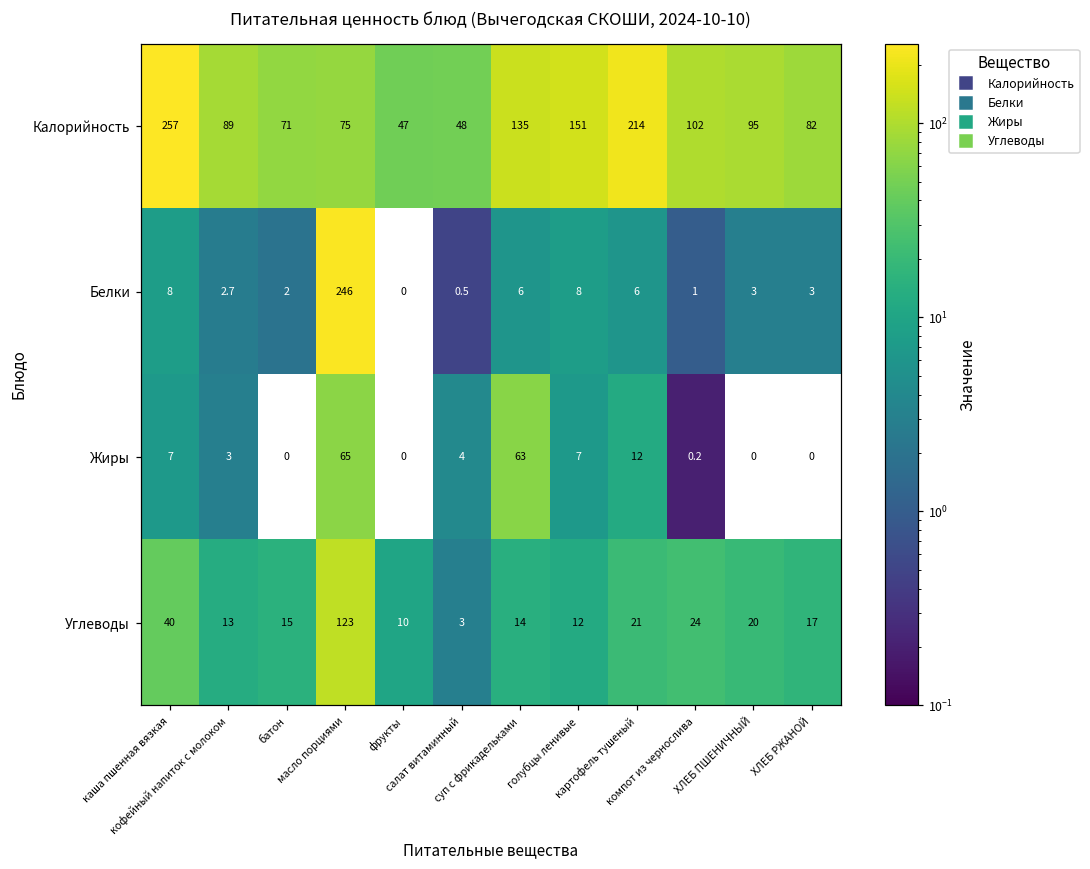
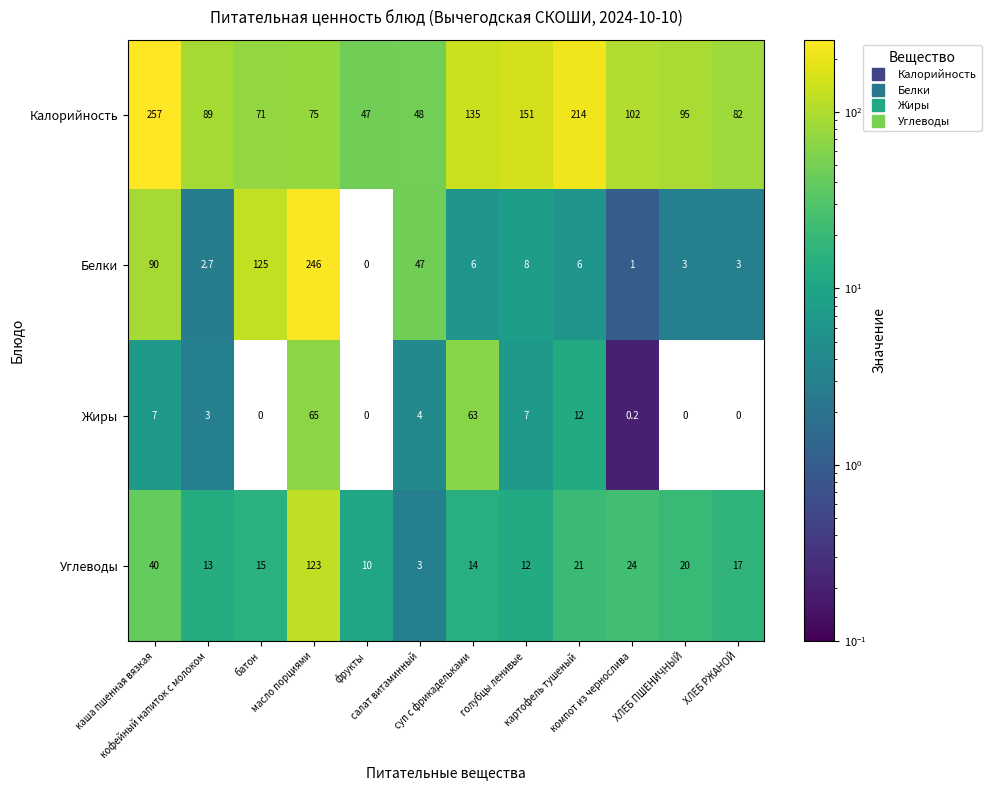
  {
    "Калорийность": {
      "каша пшенная вязкая": 257,
      "кофейный напиток с молоком": 89,
      "батон": 71,
      "масло порциями": 75,
      "фрукты": 47,
      "салат витаминный": 48,
      "суп с фрикадельками": 135,
      "голубцы ленивые": 151,
      "картофель тушеный": 214,
      "компот из чернослива": 102,
      "ХЛЕБ ПШЕНИЧНЫЙ": 95,
      "ХЛЕБ РЖАНОЙ": 82
    },
    "Белки": {
-     "каша пшенная вязкая": 8,
+     "каша пшенная вязкая": 90,
      "кофейный напиток с молоком": 2.7,
-     "батон": 2,
+     "батон": 125,
      "масло порциями": 246,
      "фрукты": 0,
-     "салат витаминный": 0.5,
+     "салат витаминный": 47,
      "суп с фрикадельками": 6,
      "голубцы ленивые": 8,
      "картофель тушеный": 6,
      "компот из чернослива": 1,
      "ХЛЕБ ПШЕНИЧНЫЙ": 3,
      "ХЛЕБ РЖАНОЙ": 3
    },
    "Жиры": {
      "каша пшенная вязкая": 7,
      "кофейный напиток с молоком": 3,
      "батон": 0,
      "масло порциями": 65,
      "фрукты": 0,
      "салат витаминный": 4,
      "суп с фрикадельками": 63,
      "голубцы ленивые": 7,
      "картофель тушеный": 12,
      "компот из чернослива": 0.2,
      "ХЛЕБ ПШЕНИЧНЫЙ": 0,
      "ХЛЕБ РЖАНОЙ": 0
    },
    "Углеводы": {
      "каша пшенная вязкая": 40,
      "кофейный напиток с молоком": 13,
      "батон": 15,
      "масло порциями": 123,
      "фрукты": 10,
      "салат витаминный": 3,
      "суп с фрикадельками": 14,
      "голубцы ленивые": 12,
      "картофель тушеный": 21,
      "компот из чернослива": 24,
      "ХЛЕБ ПШЕНИЧНЫЙ": 20,
      "ХЛЕБ РЖАНОЙ": 17
    }
  }
